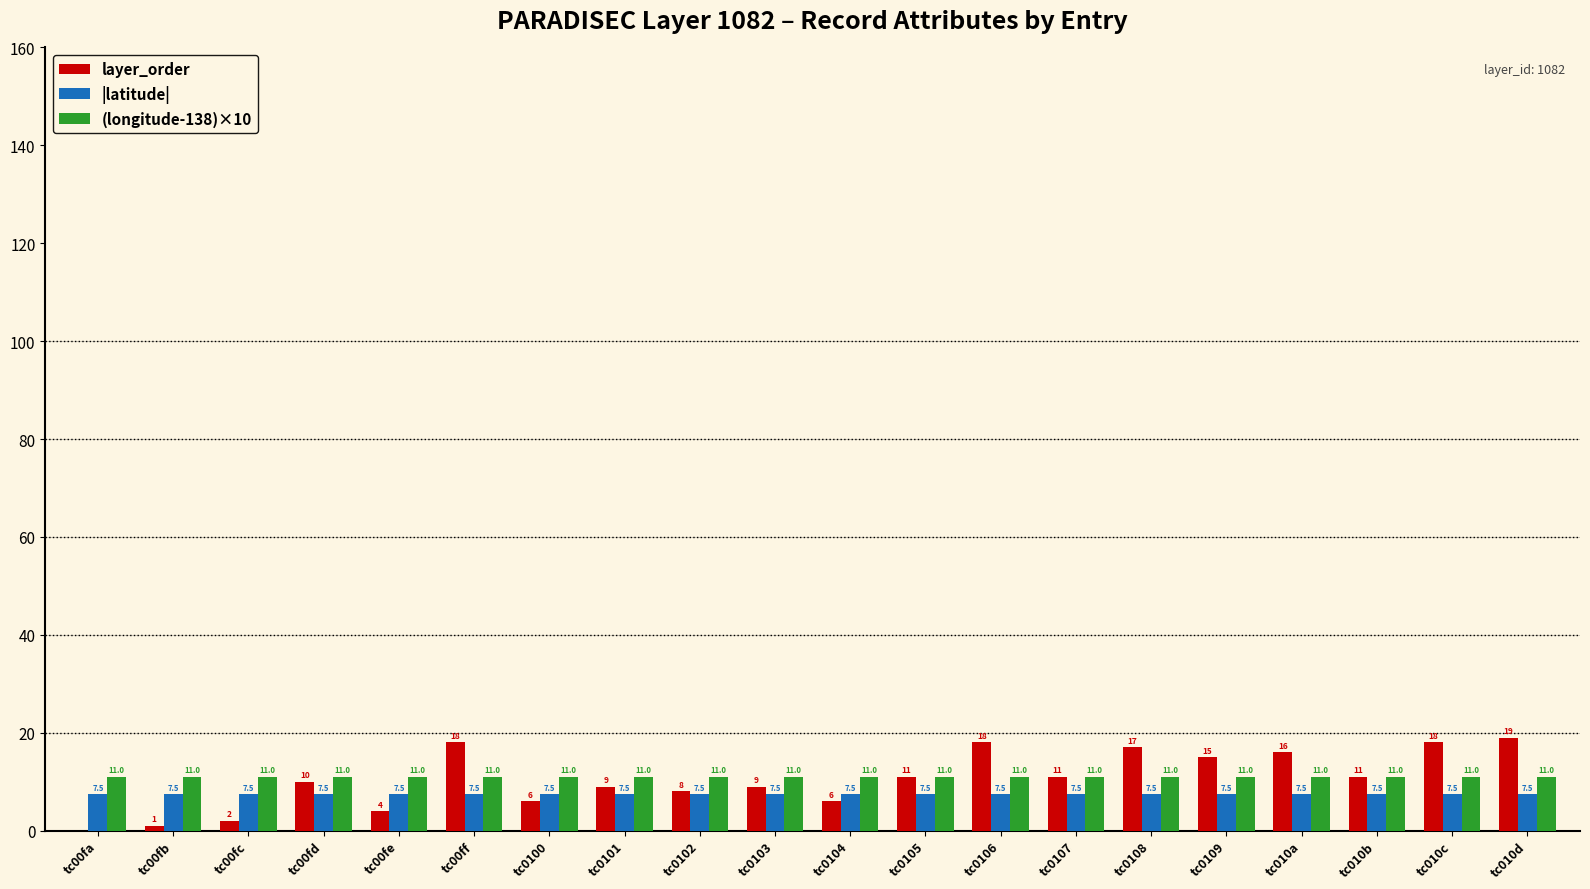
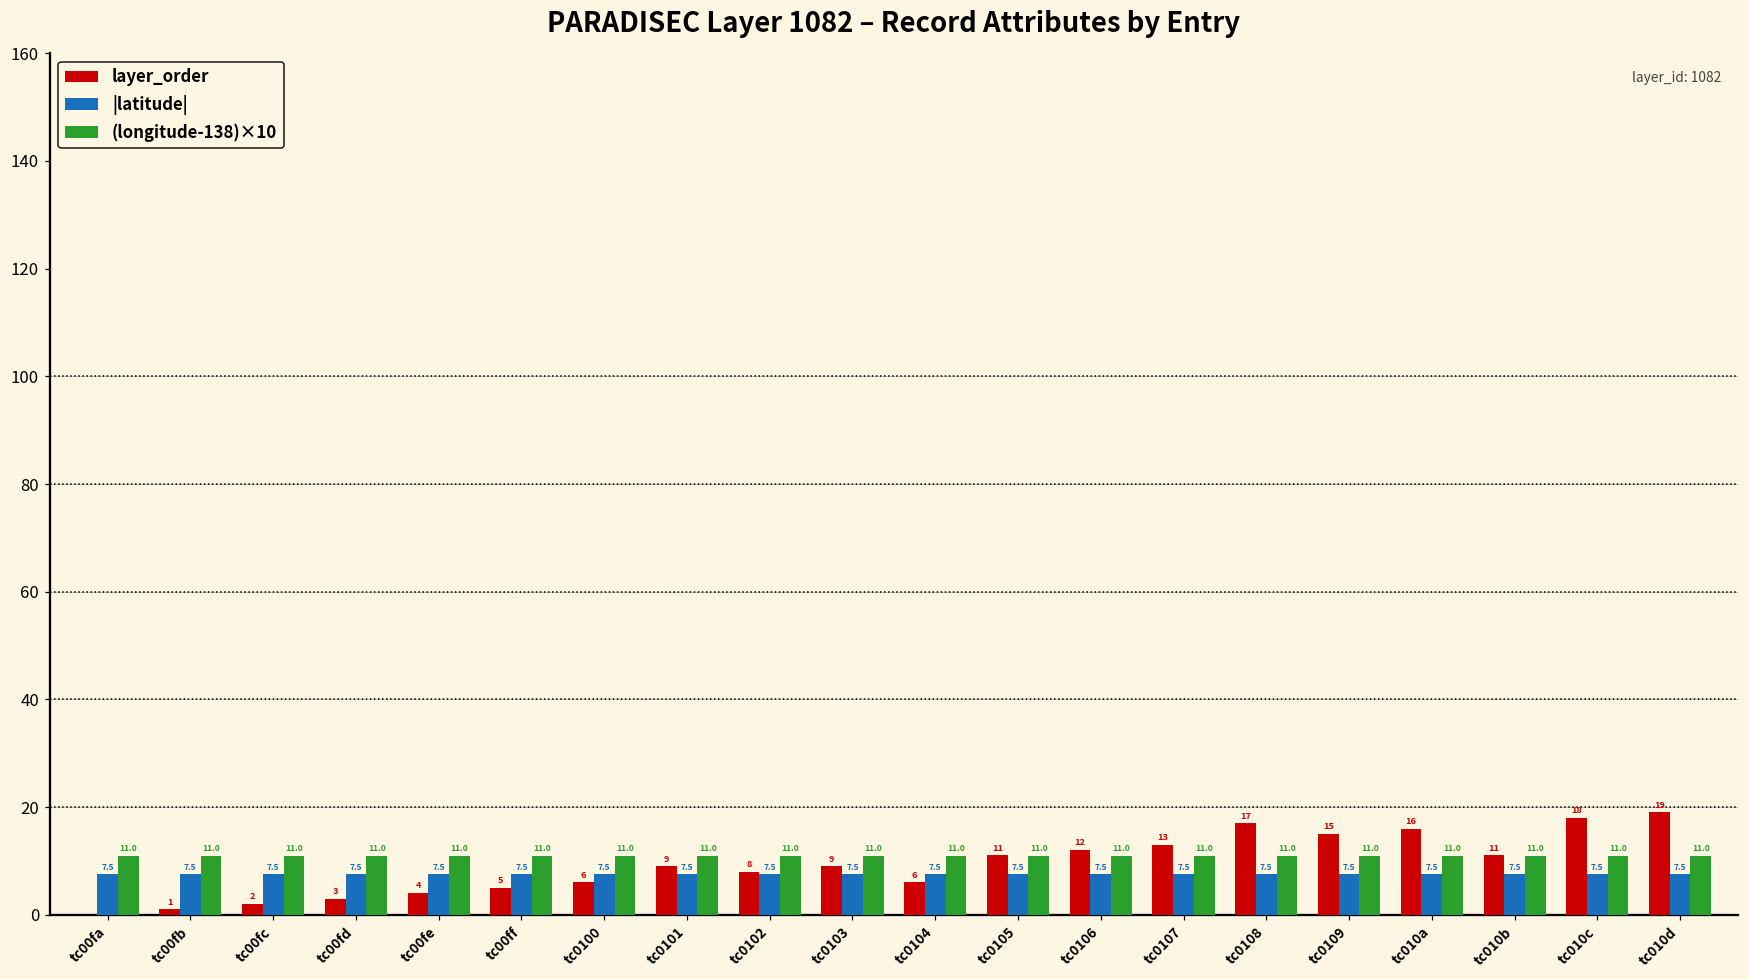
  {
    "layer_order": {
      "tc00fb": 1,
      "tc00fc": 2,
-     "tc00fd": 10,
+     "tc00fd": 3,
      "tc00fe": 4,
-     "tc00ff": 18,
+     "tc00ff": 5,
      "tc0100": 6,
      "tc0101": 9,
      "tc0102": 8,
      "tc0103": 9,
      "tc0104": 6,
      "tc0105": 11,
-     "tc0106": 18,
-     "tc0107": 11,
+     "tc0106": 12,
+     "tc0107": 13,
      "tc0108": 17,
      "tc0109": 15,
      "tc010a": 16,
      "tc010b": 11,
      "tc010c": 18,
      "tc010d": 19
    },
    "|latitude|": {
      "tc00fa": 7.5,
      "tc00fb": 7.5,
      "tc00fc": 7.5,
      "tc00fd": 7.5,
      "tc00fe": 7.5,
      "tc00ff": 7.5,
      "tc0100": 7.5,
      "tc0101": 7.5,
      "tc0102": 7.5,
      "tc0103": 7.5,
      "tc0104": 7.5,
      "tc0105": 7.5,
      "tc0106": 7.5,
      "tc0107": 7.5,
      "tc0108": 7.5,
      "tc0109": 7.5,
      "tc010a": 7.5,
      "tc010b": 7.5,
      "tc010c": 7.5,
      "tc010d": 7.5
    },
    "(longitude-138)×10": {
      "tc00fa": 11.0,
      "tc00fb": 11.0,
      "tc00fc": 11.0,
      "tc00fd": 11.0,
      "tc00fe": 11.0,
      "tc00ff": 11.0,
      "tc0100": 11.0,
      "tc0101": 11.0,
      "tc0102": 11.0,
      "tc0103": 11.0,
      "tc0104": 11.0,
      "tc0105": 11.0,
      "tc0106": 11.0,
      "tc0107": 11.0,
      "tc0108": 11.0,
      "tc0109": 11.0,
      "tc010a": 11.0,
      "tc010b": 11.0,
      "tc010c": 11.0,
      "tc010d": 11.0
    }
  }
